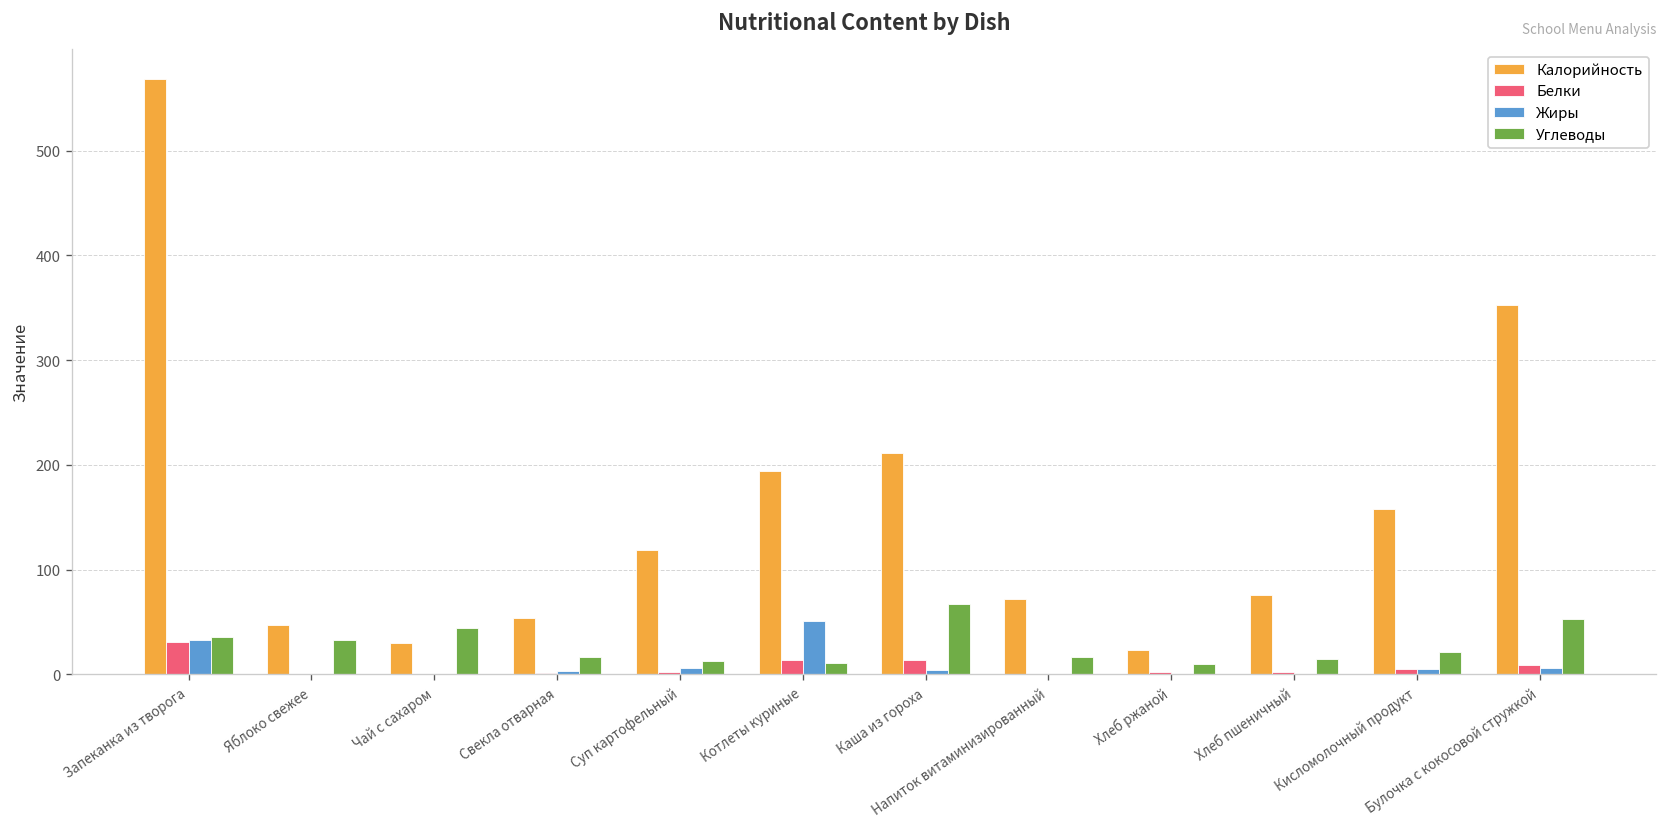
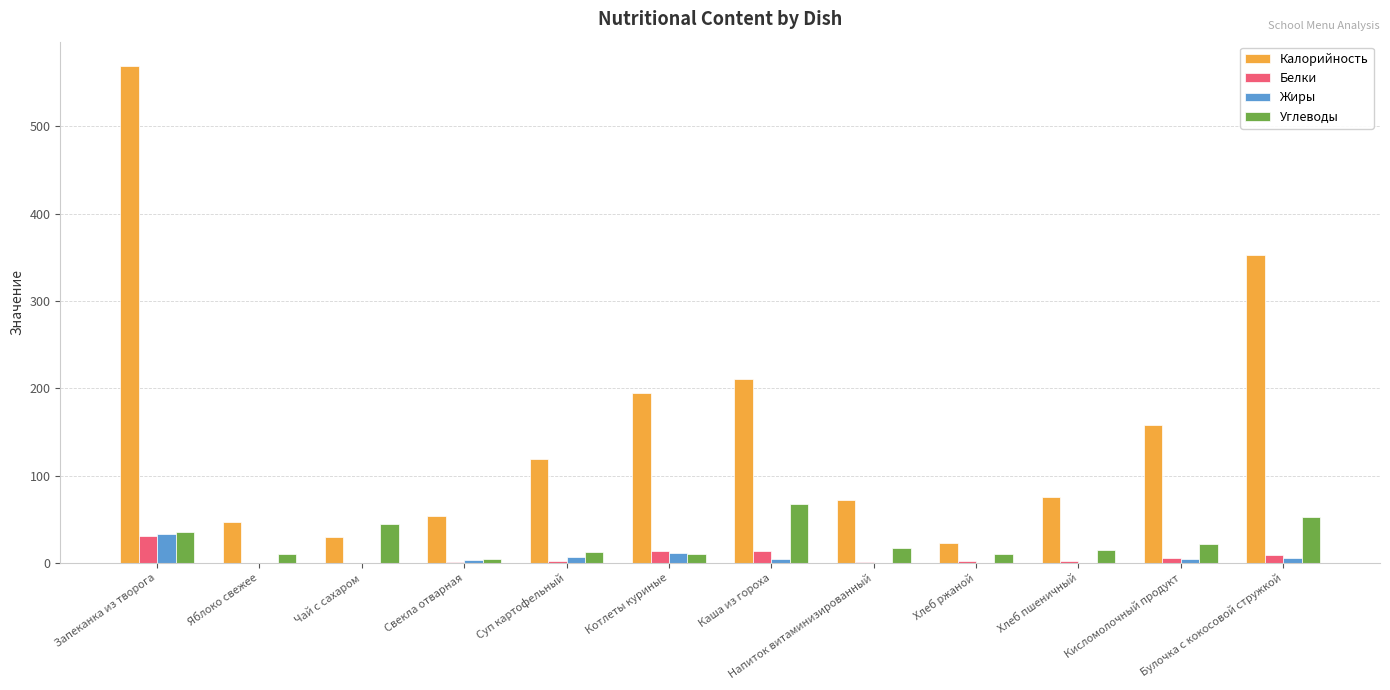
  {
    "Калорийность": {
      "Запеканка из творога": 570,
      "Яблоко свежее": 50,
      "Чай с сахаром": 30,
      "Свекла отварная": 50,
      "Суп картофельный": 120,
      "Котлеты куриные": 190,
      "Каша из гороха": 210,
      "Напиток витаминизированный": 70,
      "Хлеб ржаной": 20,
      "Хлеб пшеничный": 80,
      "Кисломолочный продукт": 160,
      "Булочка с кокосовой стружкой": 350
    },
    "Белки": {
      "Запеканка из творога": 30,
      "Котлеты куриные": 10,
      "Каша из гороха": 10,
      "Кисломолочный продукт": 10,
      "Булочка с кокосовой стружкой": 10
    },
    "Жиры": {
      "Запеканка из творога": 30,
      "Чай с сахаром": 0,
      "Свекла отварная": 0,
      "Суп картофельный": 10,
-     "Котлеты куриные": 50,
+     "Котлеты куриные": 10,
      "Каша из гороха": 0,
      "Кисломолочный продукт": 10,
      "Булочка с кокосовой стружкой": 10
    },
    "Углеводы": {
      "Запеканка из творога": 40,
-     "Яблоко свежее": 30,
+     "Яблоко свежее": 10,
      "Чай с сахаром": 40,
-     "Свекла отварная": 20,
+     "Свекла отварная": 10,
      "Суп картофельный": 10,
      "Котлеты куриные": 10,
      "Каша из гороха": 70,
      "Напиток витаминизированный": 20,
      "Хлеб ржаной": 10,
      "Хлеб пшеничный": 10,
      "Кисломолочный продукт": 20,
      "Булочка с кокосовой стружкой": 50
    }
  }
